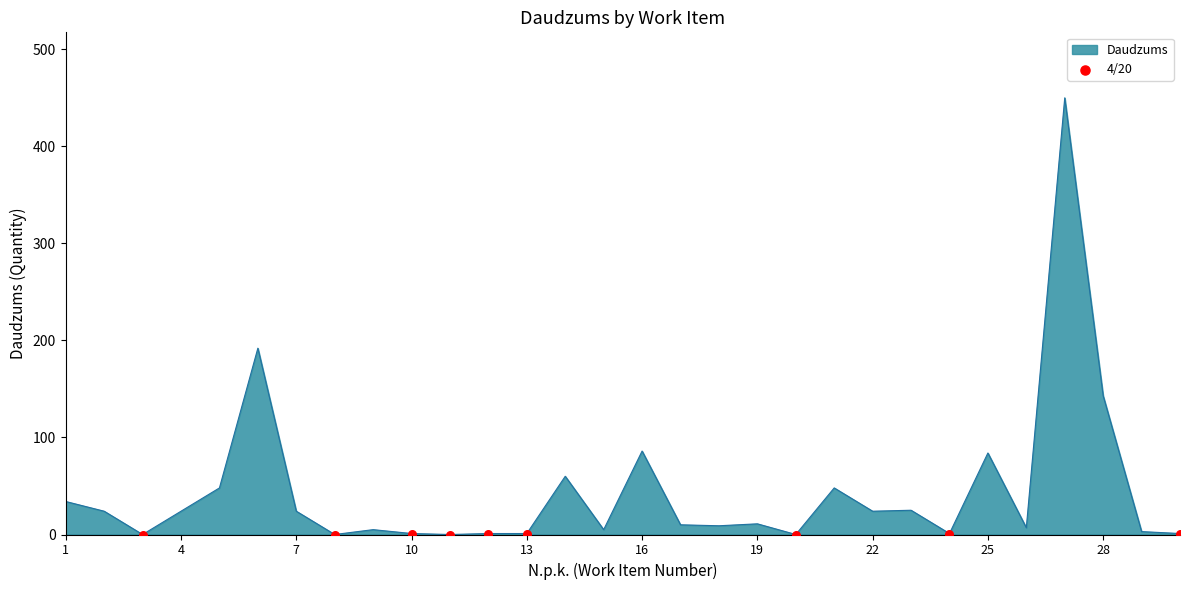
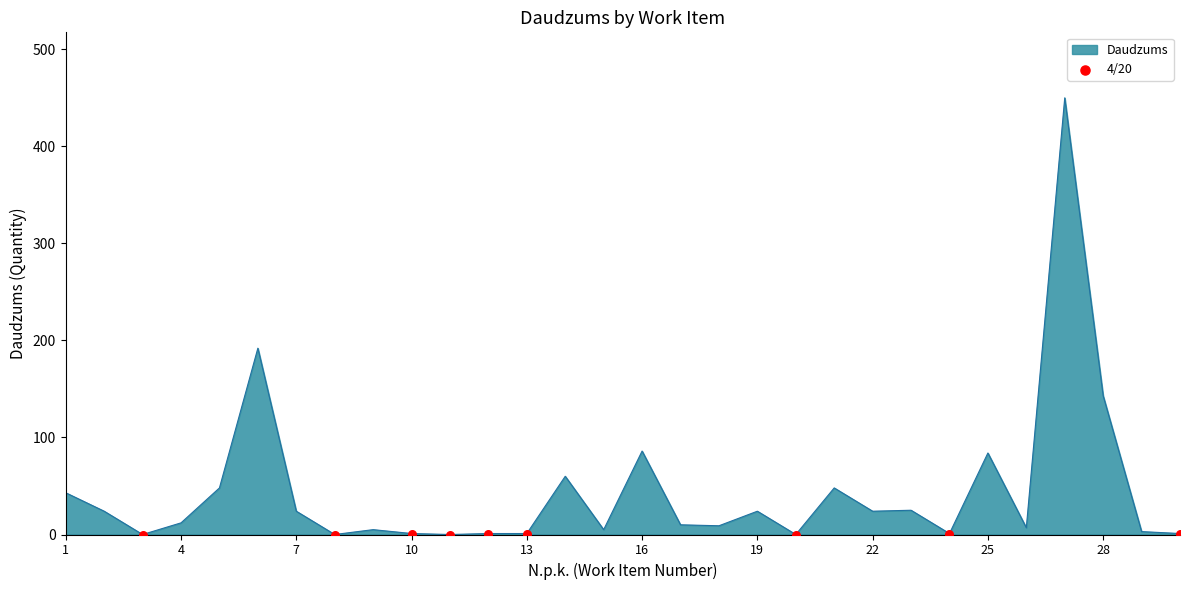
  {
    "Daudzums": {
-     "1": 30,
-     "4": 20,
+     "1": 40,
+     "4": 10,
      "7": 20,
      "16": 90,
-     "19": 10,
+     "19": 20,
      "22": 20,
      "25": 80,
      "28": 140
    }
  }
